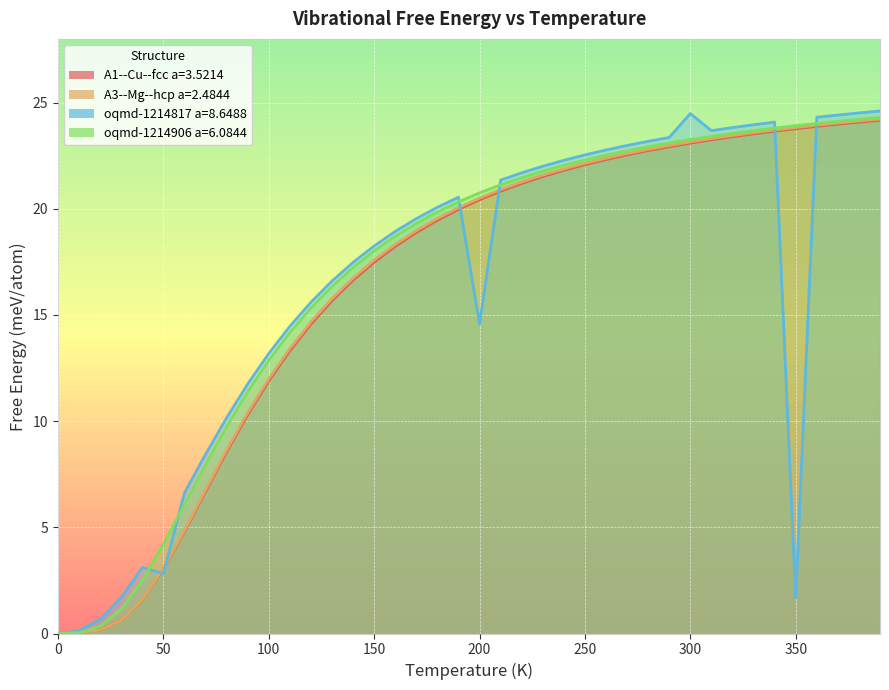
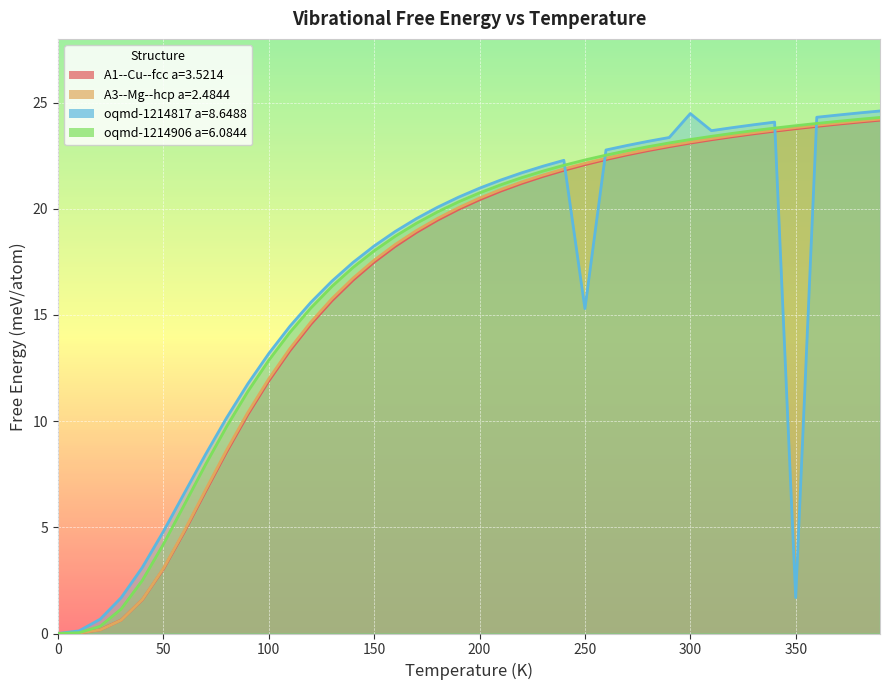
  {
    "oqmd-1214817 a=8.6488": {
-     "50": 2.8,
+     "50": 4.8,
      "100": 13.2,
      "150": 18.2,
-     "200": 14.6,
-     "250": 22.5,
+     "200": 21.0,
+     "250": 15.3,
      "300": 24.5,
      "350": 1.7
    }
  }
